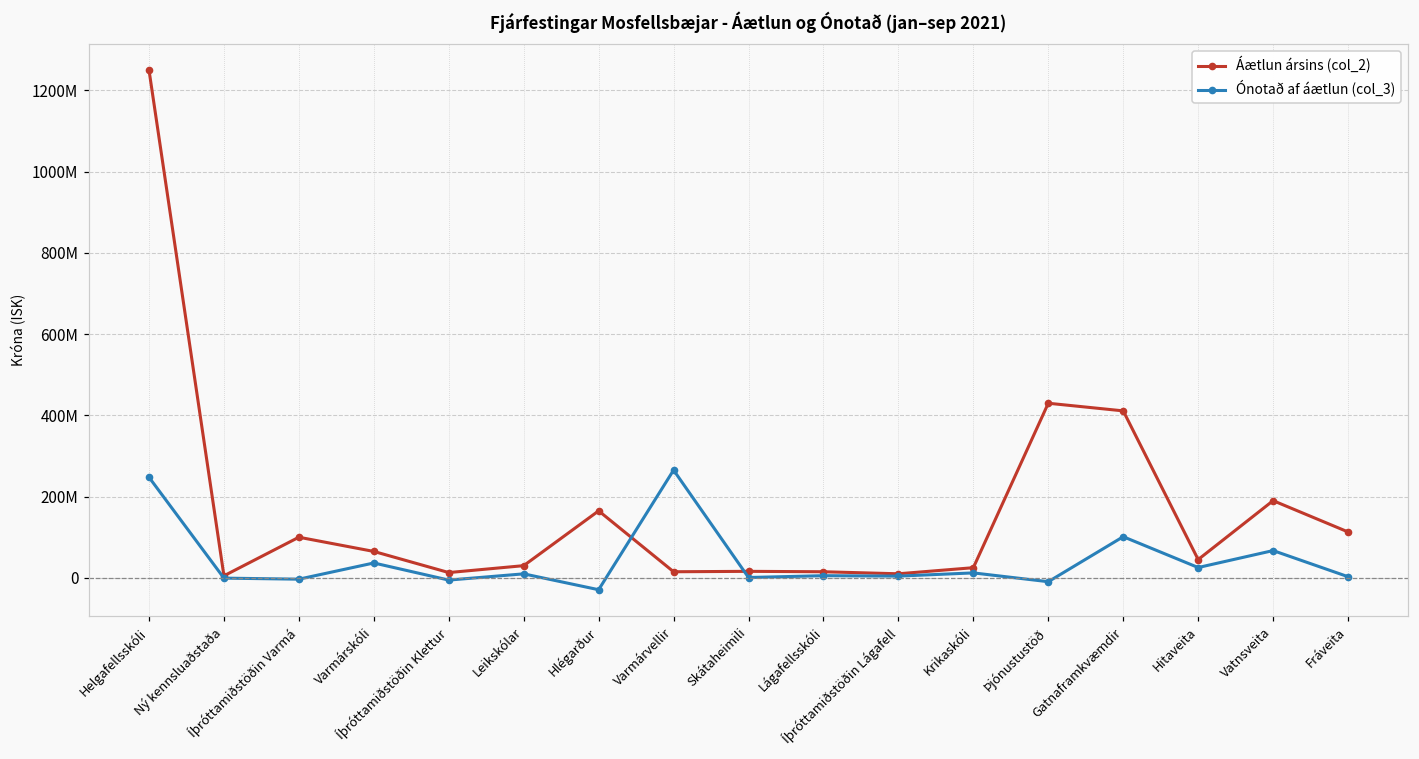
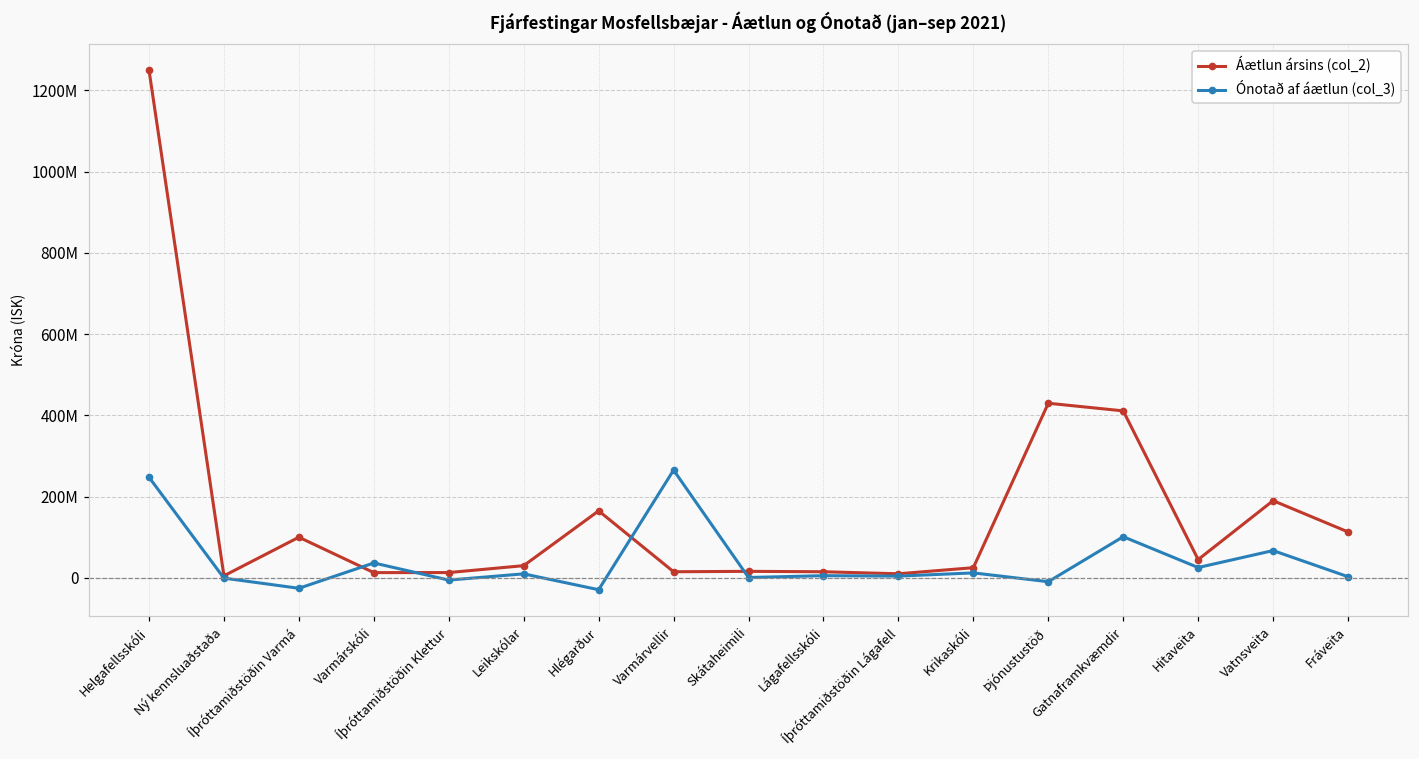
  {
    "Áætlun ársins (col_2)": {
      "Helgafellsskóli": 1250000000,
      "Íþróttamiðstöðin Varmá": 100000000,
-     "Varmárskóli": 70000000,
+     "Varmárskóli": 10000000,
      "Íþróttamiðstöðin Klettur": 10000000,
      "Leikskólar": 30000000,
      "Hlégarður": 160000000,
      "Varmárvellir": 20000000,
      "Skátaheimili": 20000000,
      "Lágafellsskóli": 20000000,
      "Krikaskóli": 30000000,
      "Þjónustustöð": 430000000,
      "Gatnaframkvæmdir": 410000000,
      "Hitaveita": 50000000,
      "Vatnsveita": 190000000,
      "Fráveita": 110000000
    },
    "Ónotað af áætlun (col_3)": {
      "Helgafellsskóli": 250000000,
-     "Íþróttamiðstöðin Varmá": 0,
+     "Íþróttamiðstöðin Varmá": -30000000,
      "Varmárskóli": 40000000,
      "Íþróttamiðstöðin Klettur": -10000000,
      "Leikskólar": 10000000,
      "Hlégarður": -30000000,
      "Varmárvellir": 270000000,
      "Skátaheimili": 0,
      "Lágafellsskóli": 10000000,
      "Krikaskóli": 10000000,
      "Þjónustustöð": -10000000,
      "Gatnaframkvæmdir": 100000000,
      "Hitaveita": 30000000,
      "Vatnsveita": 70000000,
      "Fráveita": 0
    }
  }
